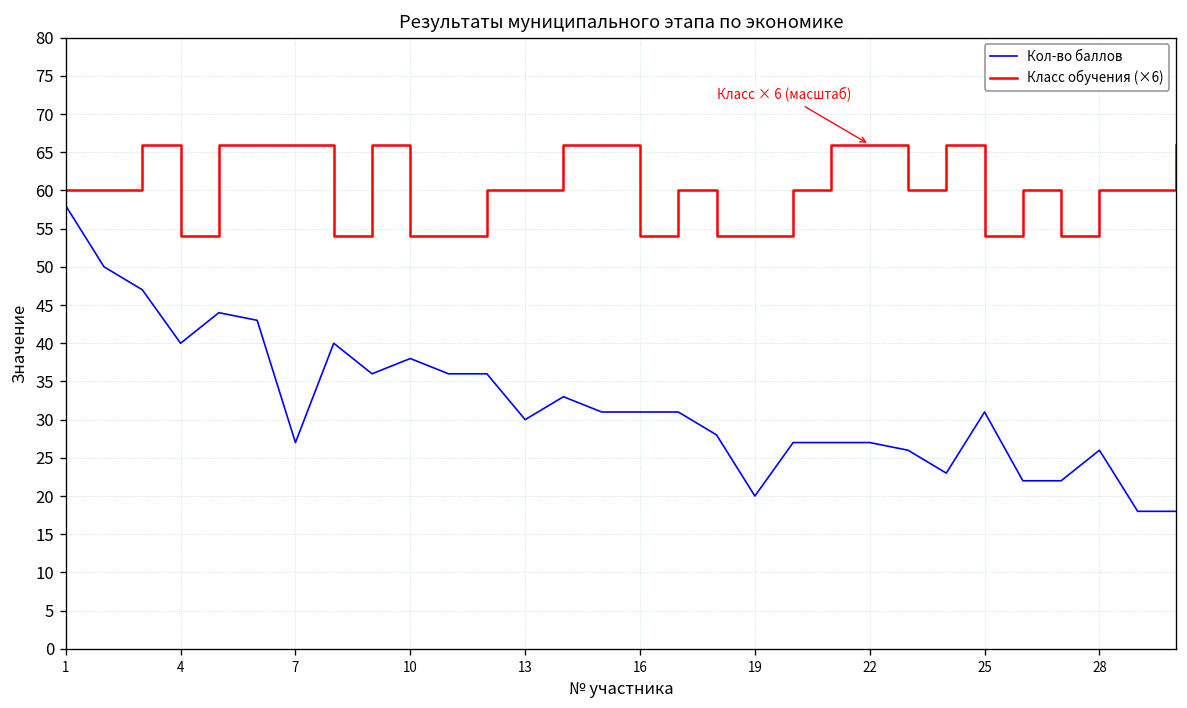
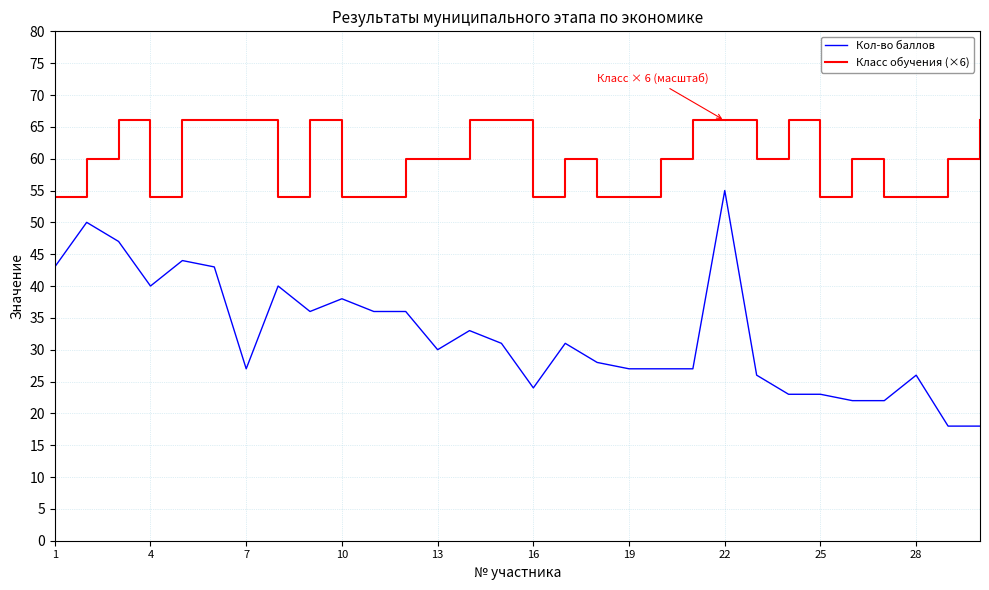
  {
    "Кол-во баллов": {
-     "1": 58,
+     "1": 43,
      "4": 40,
      "7": 27,
      "10": 38,
      "13": 30,
-     "16": 31,
-     "19": 20,
-     "22": 27,
-     "25": 31,
+     "16": 24,
+     "19": 27,
+     "22": 55,
+     "25": 23,
      "28": 26
    },
    "Класс обучения (×6)": {
-     "1": 60,
+     "1": 54,
      "4": 54,
      "7": 66,
      "10": 54,
      "13": 60,
      "16": 54,
      "19": 54,
      "22": 66,
      "25": 54,
-     "28": 60
+     "28": 54
    }
  }
